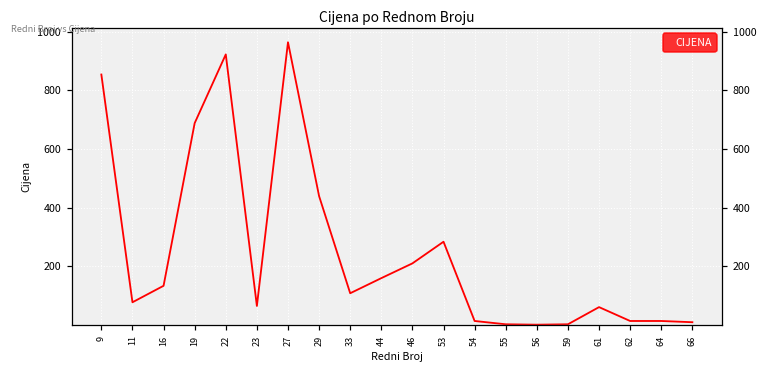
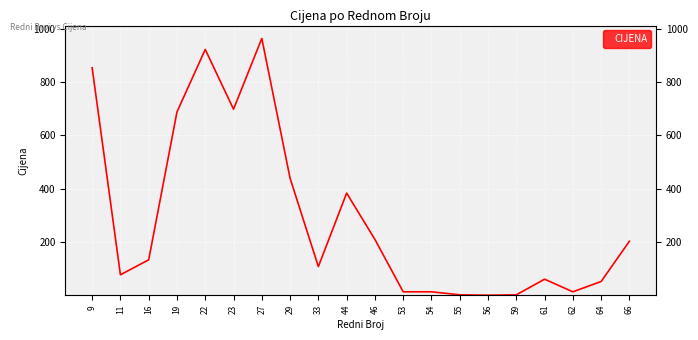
  {
    "9": 850,
    "11": 80,
    "16": 130,
    "19": 690,
    "22": 920,
-   "23": 70,
+   "23": 700,
    "27": 960,
    "29": 440,
    "33": 110,
-   "44": 160,
+   "44": 380,
    "46": 210,
-   "53": 280,
+   "53": 10,
    "54": 10,
    "55": 0,
    "56": 0,
    "59": 0,
    "61": 60,
    "62": 10,
-   "64": 10,
-   "66": 10
+   "64": 50,
+   "66": 200
  }
